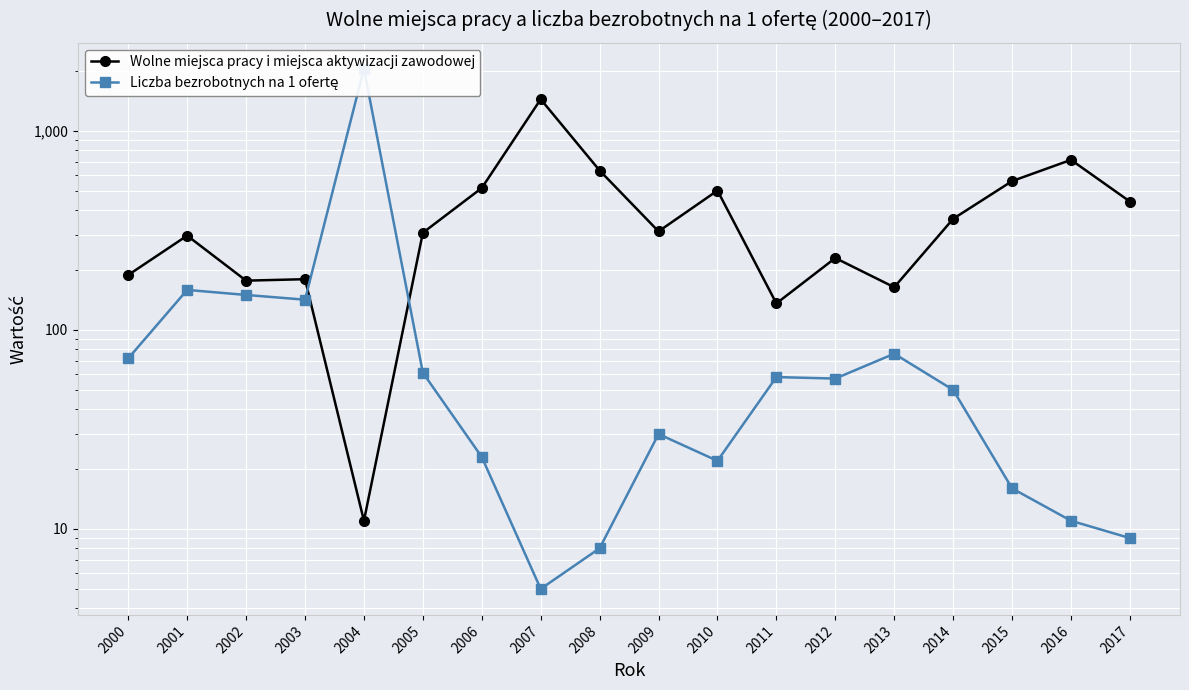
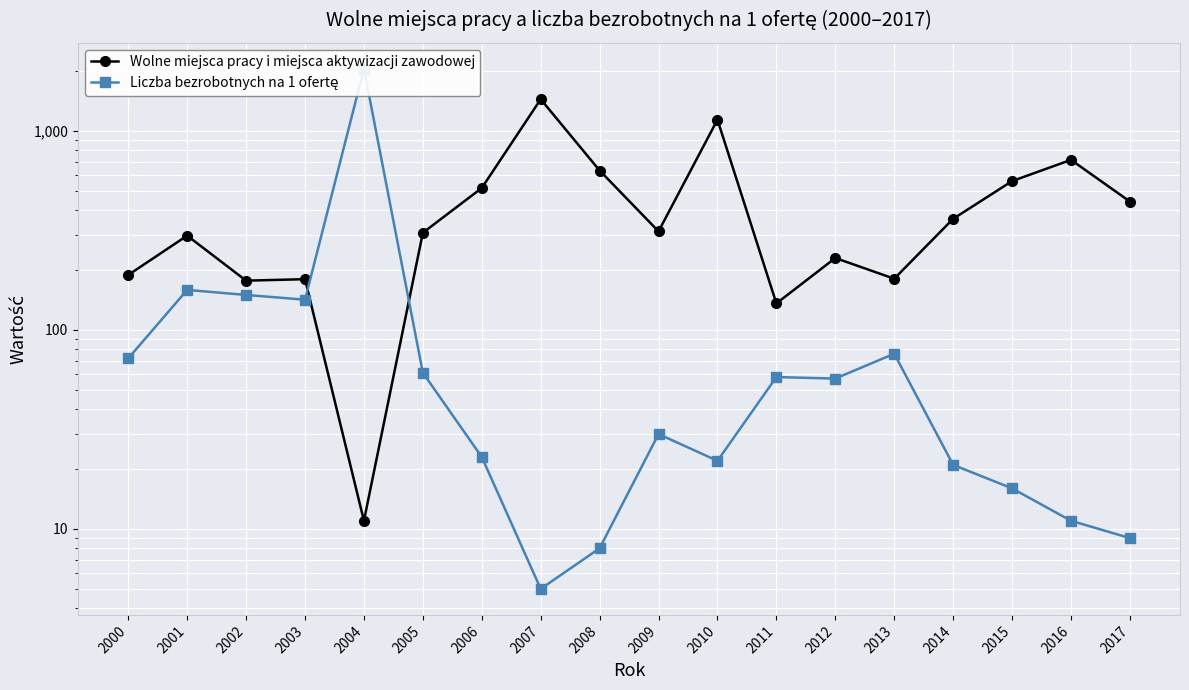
  {
    "Wolne miejsca pracy i miejsca aktywizacji zawodowej": {
      "2000": "190",
      "2001": "300",
      "2002": "180",
      "2003": "180",
      "2004": "11",
      "2005": "310",
      "2006": "520",
      "2007": "1,400",
      "2008": "630",
      "2009": "310",
-     "2010": "500",
+     "2010": "1,100",
      "2011": "140",
      "2012": "230",
-     "2013": "160",
+     "2013": "180",
      "2014": "360",
      "2015": "560",
      "2016": "720",
      "2017": "440"
    },
    "Liczba bezrobotnych na 1 ofertę": {
      "2000": "72",
      "2001": "160",
      "2002": "150",
      "2003": "140",
      "2005": "61",
      "2006": "23",
      "2007": "5",
      "2008": "8",
      "2009": "30",
      "2010": "22",
      "2011": "58",
      "2012": "57",
      "2013": "76",
-     "2014": "50",
+     "2014": "21",
      "2015": "16",
      "2016": "11",
      "2017": "9"
    }
  }
